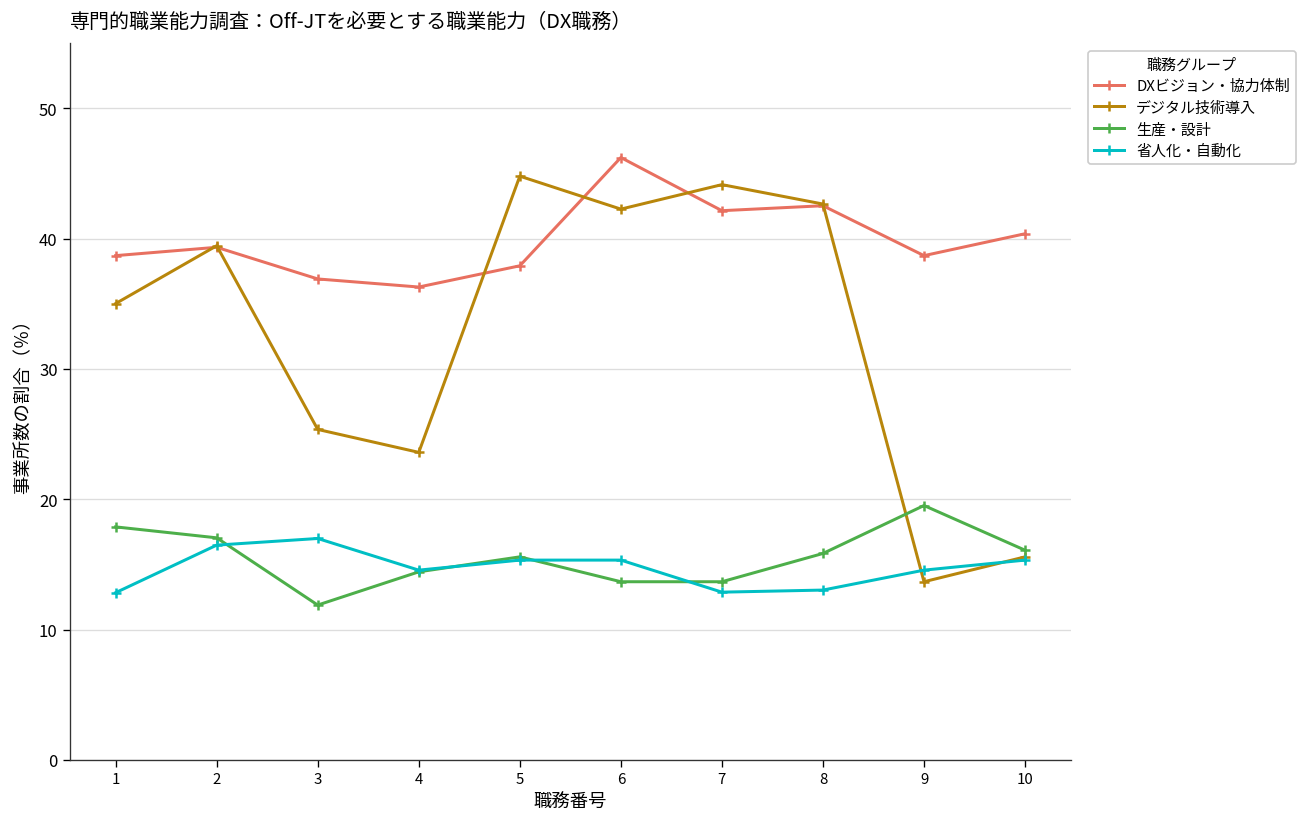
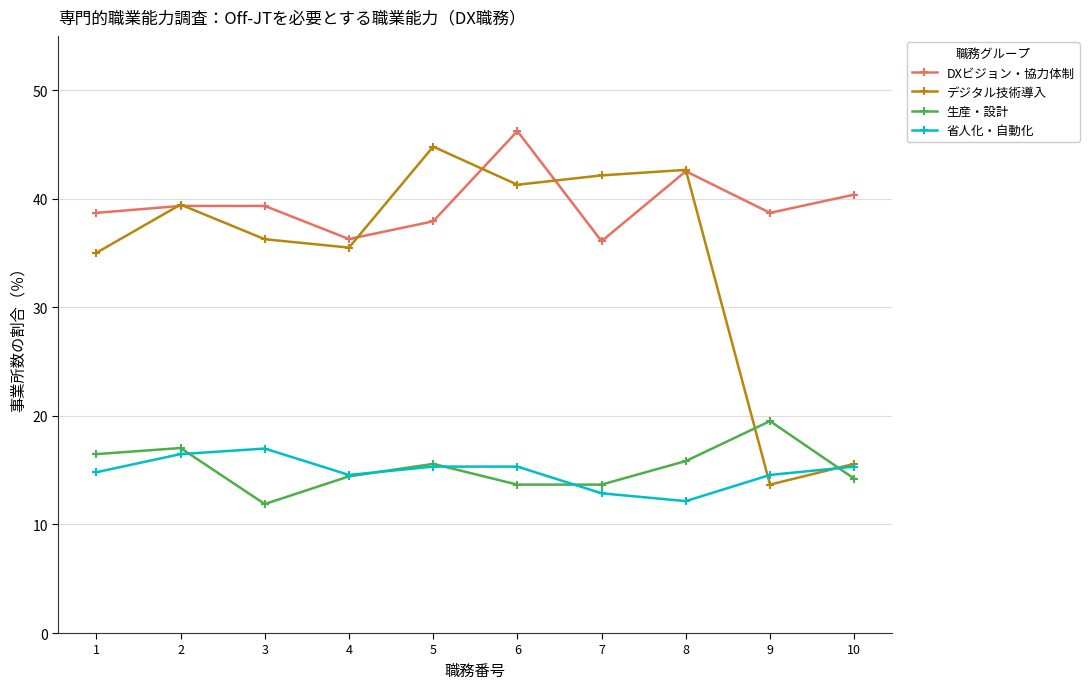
  {
    "DXビジョン・協力体制": {
      "1": 38.7,
-     "3": 36.9,
+     "3": 39.3,
      "4": 36.3,
      "5": 37.9,
      "6": 46.2,
-     "7": 42.2,
+     "7": 36.1,
      "9": 38.7,
      "10": 40.4
    },
    "デジタル技術導入": {
      "1": 35.0,
-     "3": 25.4,
-     "4": 23.6,
+     "3": 36.3,
+     "4": 35.5,
      "5": 44.8,
-     "6": 42.3,
-     "7": 44.2,
+     "6": 41.3,
+     "7": 42.2,
      "9": 13.7,
      "10": 15.6
    },
    "生産・設計": {
-     "1": 17.9,
+     "1": 16.5,
      "2": 17.0,
      "3": 11.9,
      "5": 15.6,
      "6": 13.7,
      "7": 13.7,
      "8": 15.8,
      "9": 19.5,
-     "10": 16.1
+     "10": 14.2
    },
    "省人化・自動化": {
-     "1": 12.8,
+     "1": 14.8,
      "2": 16.5,
      "3": 17.0,
      "5": 15.3,
      "6": 15.3,
      "7": 12.9,
-     "8": 13.0,
+     "8": 12.2,
      "9": 14.6,
      "10": 15.3
    }
  }
